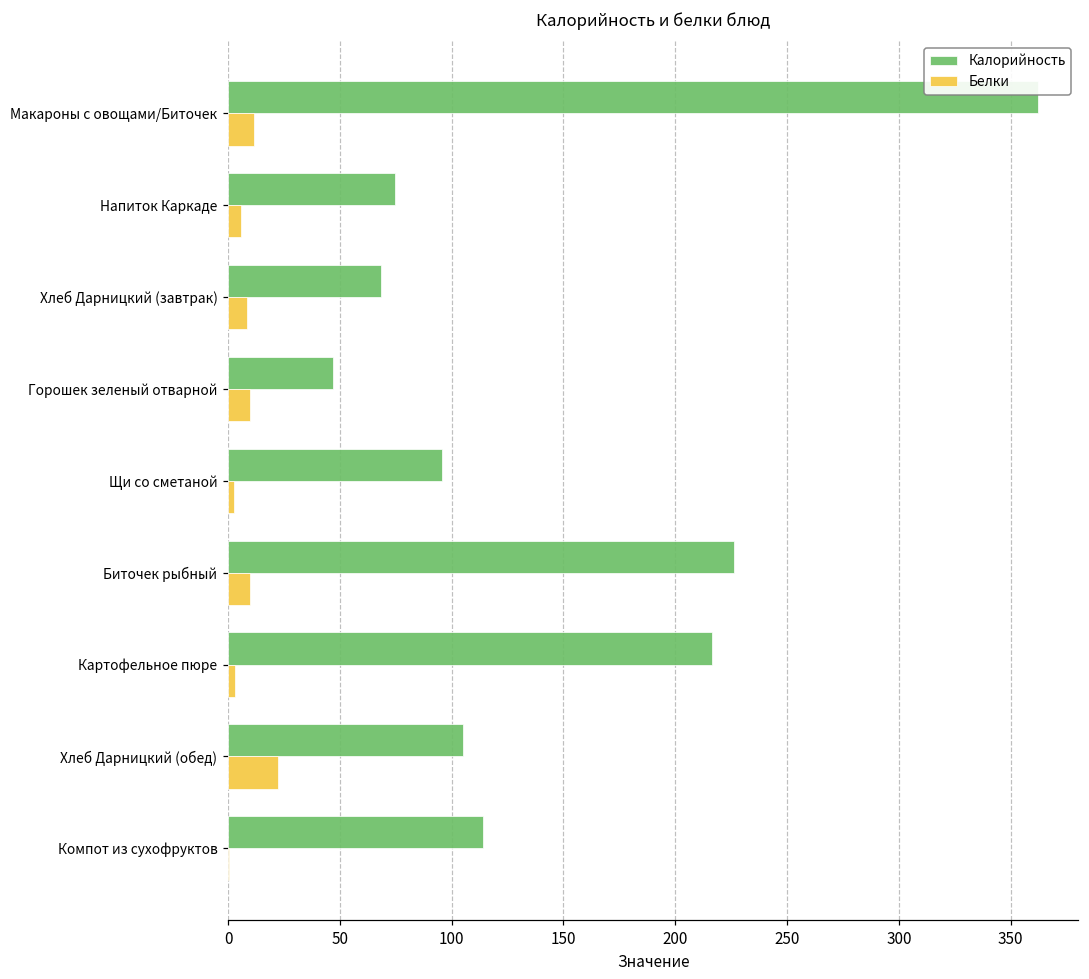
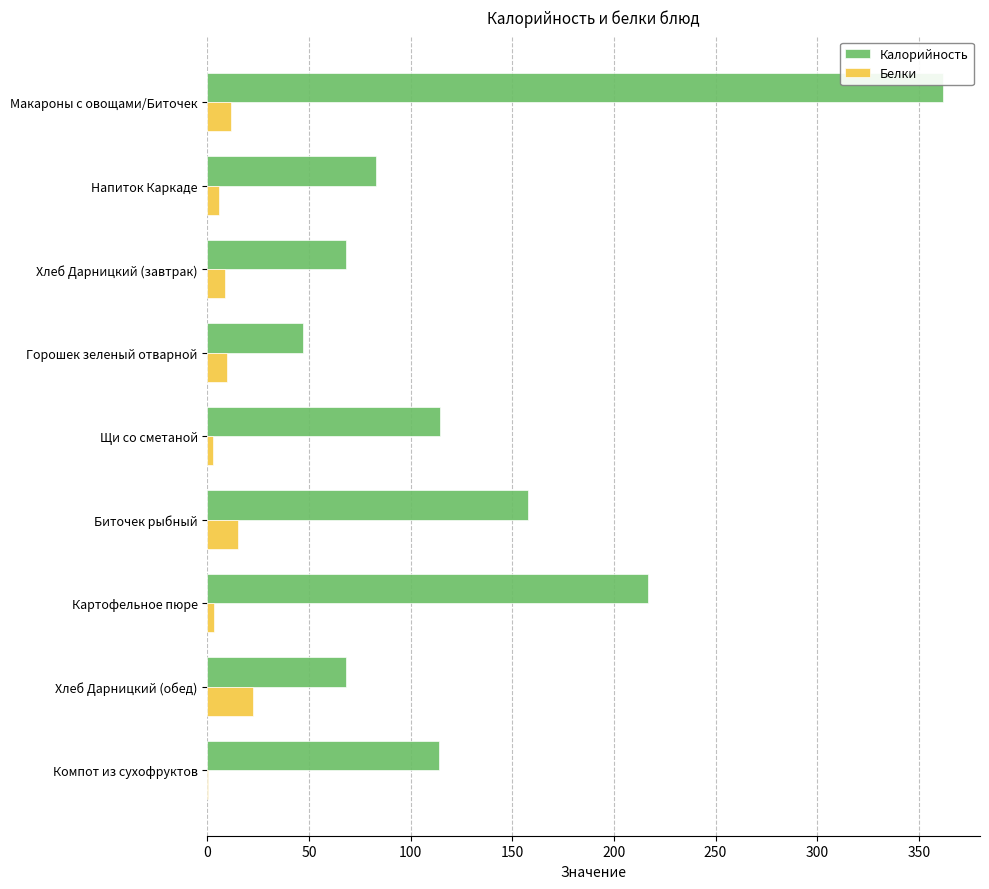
  {
    "Калорийность": {
      "Макароны с овощами/Биточек": 362,
-     "Напиток Каркаде": 75,
+     "Напиток Каркаде": 83,
      "Хлеб Дарницкий (завтрак)": 68,
      "Горошек зеленый отварной": 47,
-     "Щи со сметаной": 95,
-     "Биточек рыбный": 226,
+     "Щи со сметаной": 114,
+     "Биточек рыбный": 158,
      "Картофельное пюре": 217,
-     "Хлеб Дарницкий (обед)": 105,
+     "Хлеб Дарницкий (обед)": 68,
      "Компот из сухофруктов": 114
    },
    "Белки": {
      "Макароны с овощами/Биточек": 12,
      "Напиток Каркаде": 6,
      "Хлеб Дарницкий (завтрак)": 9,
      "Горошек зеленый отварной": 10,
      "Щи со сметаной": 3,
-     "Биточек рыбный": 10,
+     "Биточек рыбный": 15,
      "Картофельное пюре": 3,
      "Хлеб Дарницкий (обед)": 23
    }
  }
